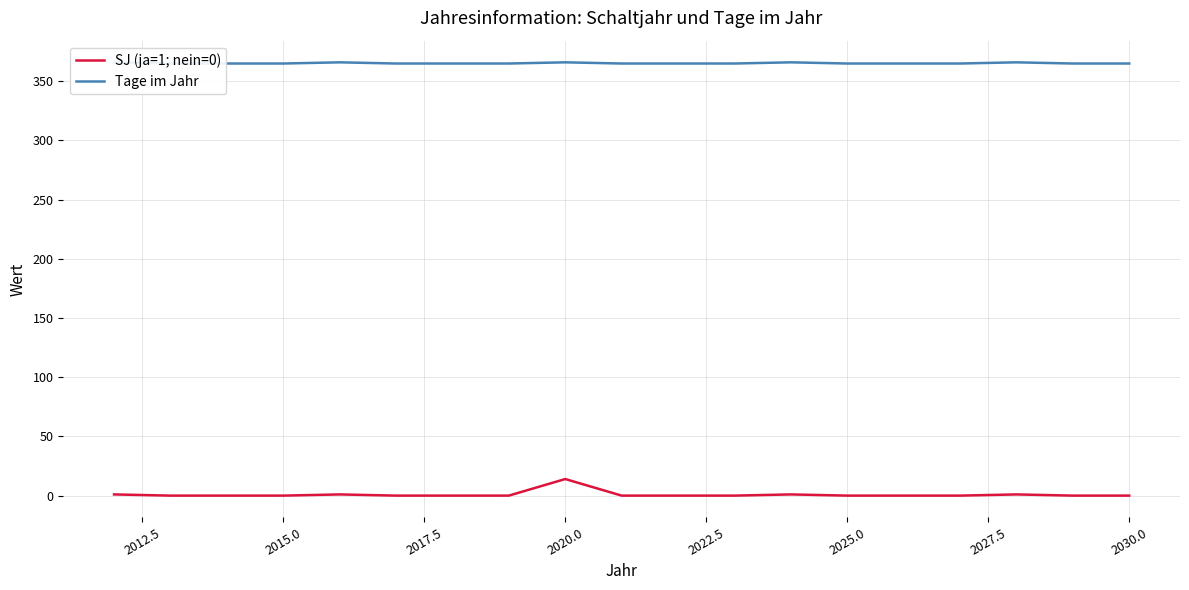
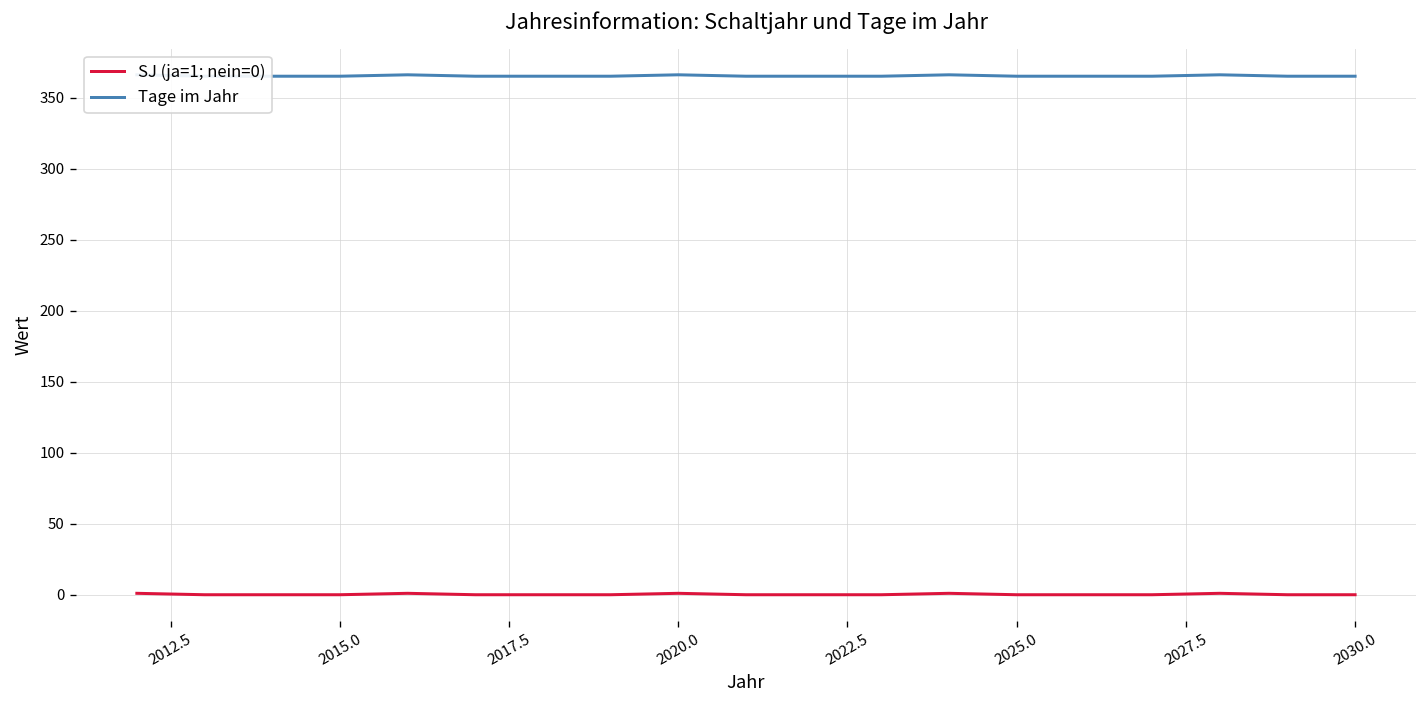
  {
    "SJ (ja=1; nein=0)": {
      "2015.0": 0,
-     "2020.0": 14,
+     "2020.0": 1,
      "2025.0": 0,
      "2030.0": 0
    },
    "Tage im Jahr": {
      "2015.0": 365,
      "2020.0": 366,
      "2025.0": 365,
      "2030.0": 365
    }
  }
